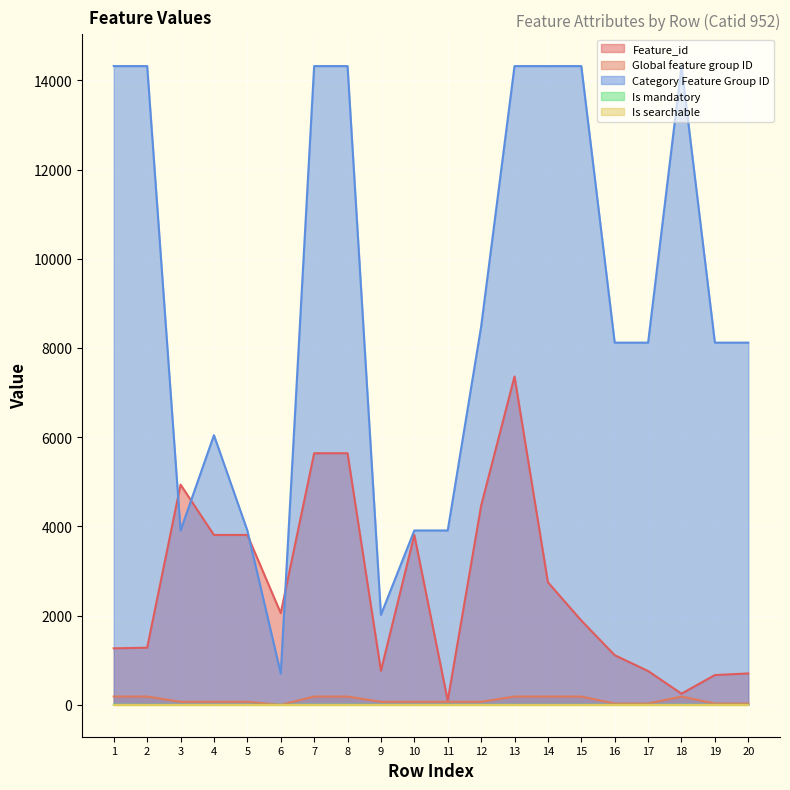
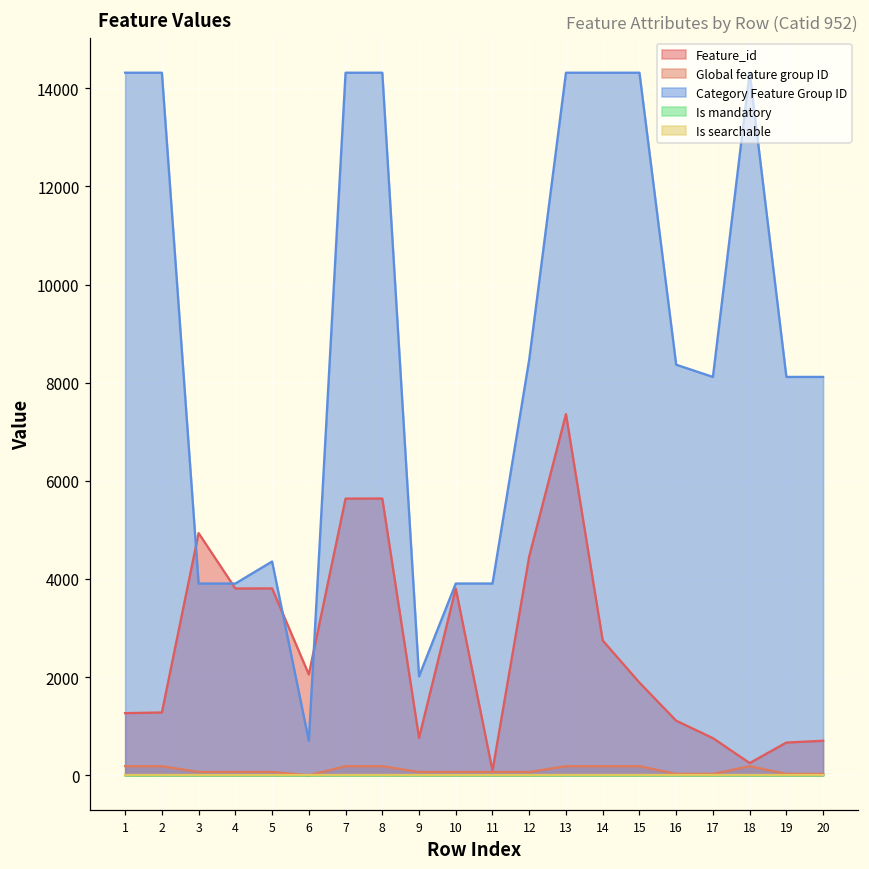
  {
    "Category Feature Group ID": {
      "1": 14300,
      "2": 14300,
      "3": 3900,
-     "4": 6000,
-     "5": 3900,
+     "4": 3900,
+     "5": 4400,
      "6": 700,
      "7": 14300,
      "8": 14300,
      "9": 2000,
      "10": 3900,
      "11": 3900,
      "12": 8500,
      "13": 14300,
      "14": 14300,
      "15": 14300,
-     "16": 8100,
+     "16": 8400,
      "17": 8100,
      "19": 8100,
      "20": 8100
    }
  }
